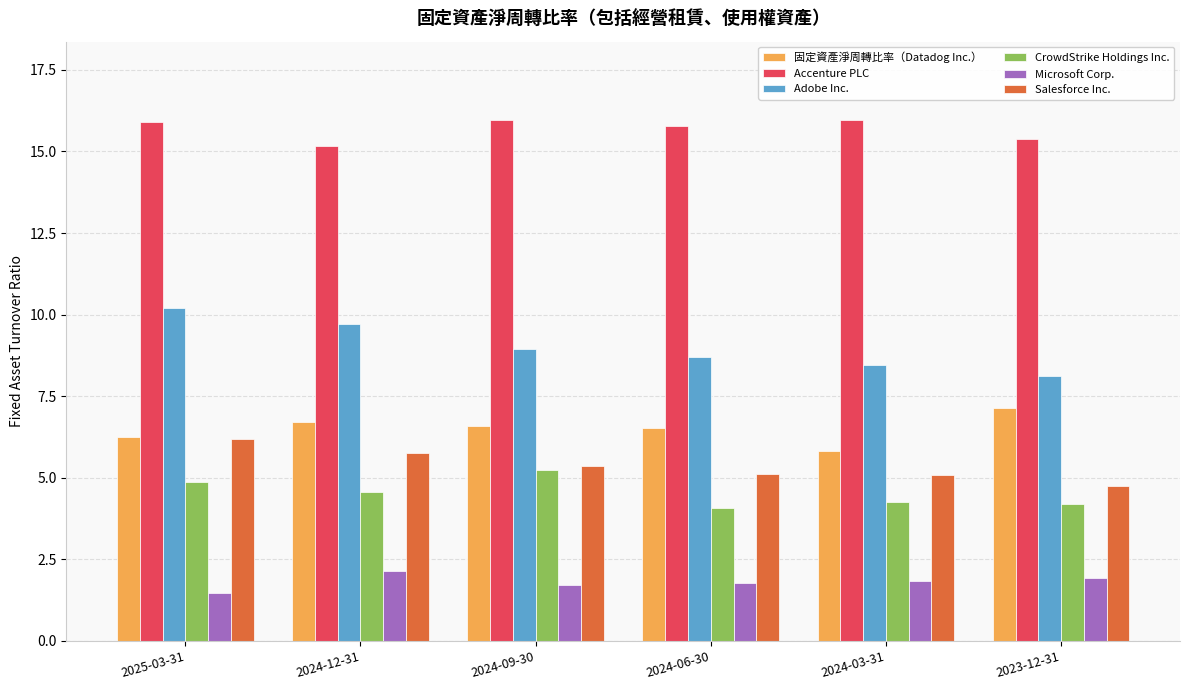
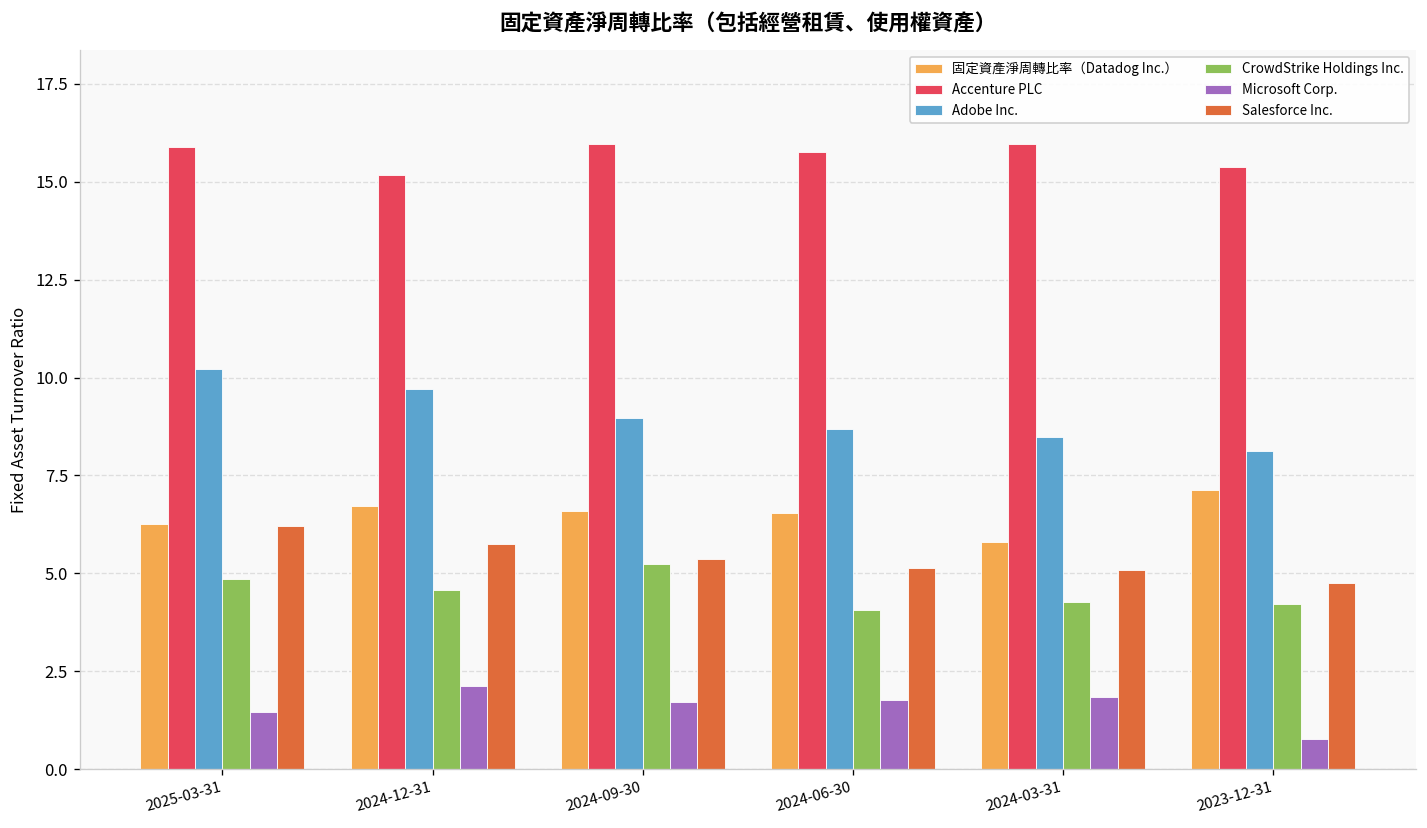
  {
    "固定資產淨周轉比率（Datadog Inc.）": {
      "2025-03-31": 6.3,
      "2024-12-31": 6.7,
      "2024-09-30": 6.6,
      "2024-06-30": 6.5,
      "2024-03-31": 5.8,
      "2023-12-31": 7.1
    },
    "Adobe Inc.": {
      "2025-03-31": 10.2,
      "2024-12-31": 9.7,
      "2024-09-30": 9.0,
      "2024-06-30": 8.7,
      "2024-03-31": 8.5,
      "2023-12-31": 8.1
    },
    "CrowdStrike Holdings Inc.": {
      "2025-03-31": 4.9,
      "2024-12-31": 4.6,
      "2024-09-30": 5.2,
      "2024-06-30": 4.1,
      "2024-03-31": 4.3,
      "2023-12-31": 4.2
    },
    "Microsoft Corp.": {
      "2025-03-31": 1.5,
      "2024-12-31": 2.1,
      "2024-09-30": 1.7,
      "2024-06-30": 1.8,
      "2024-03-31": 1.9,
-     "2023-12-31": 1.9
+     "2023-12-31": 0.8
    }
  }
